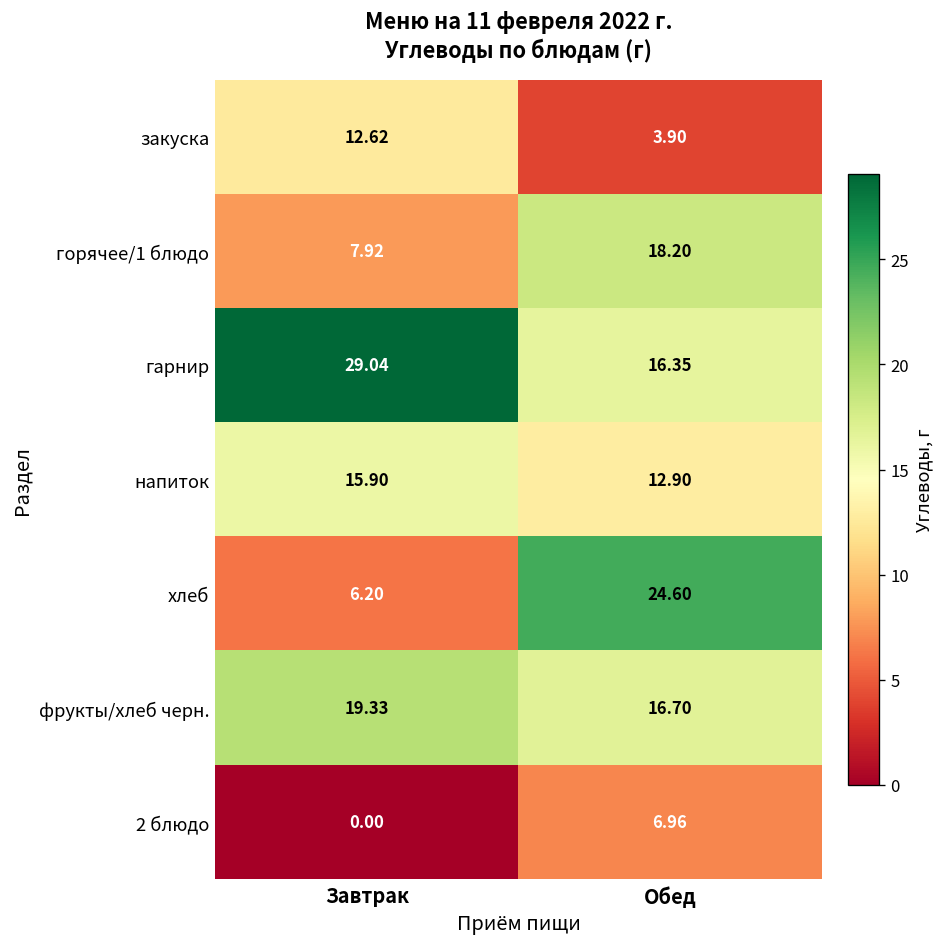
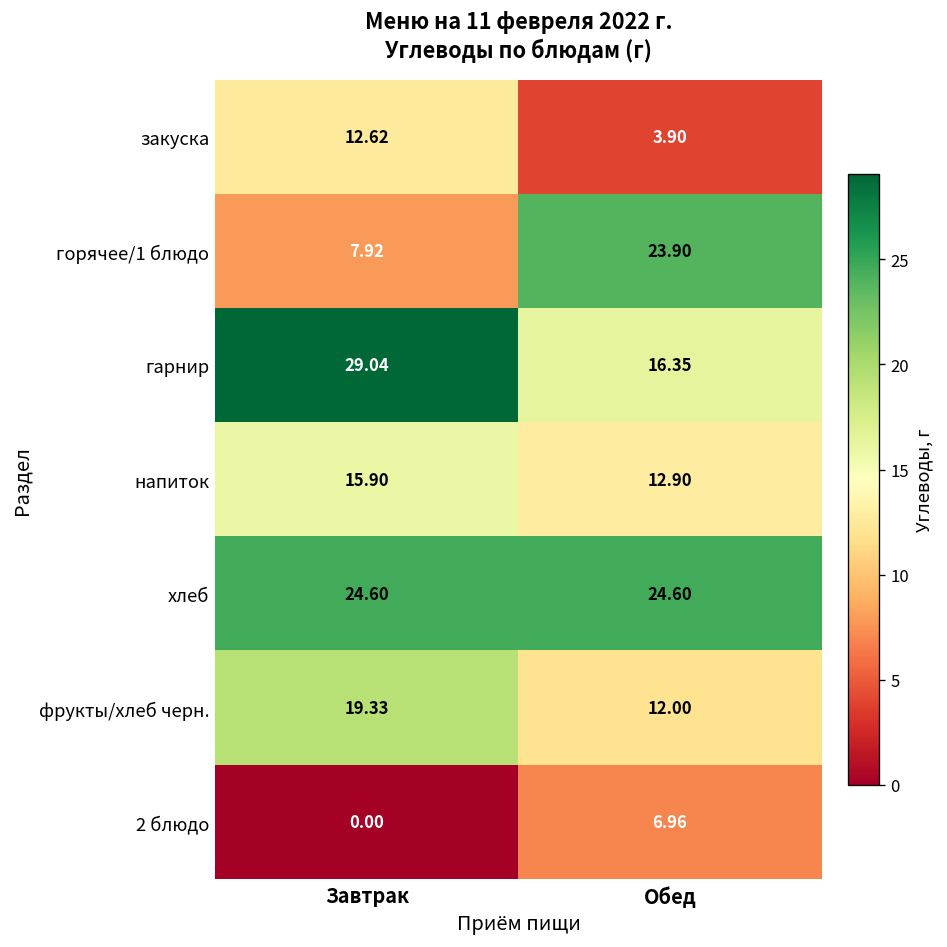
  {
    "закуска": {
      "Завтрак": 12.62,
      "Обед": 3.90
    },
    "горячее/1 блюдо": {
      "Завтрак": 7.92,
-     "Обед": 18.20
+     "Обед": 23.90
    },
    "гарнир": {
      "Завтрак": 29.04,
      "Обед": 16.35
    },
    "напиток": {
      "Завтрак": 15.90,
      "Обед": 12.90
    },
    "хлеб": {
-     "Завтрак": 6.20,
+     "Завтрак": 24.60,
      "Обед": 24.60
    },
    "фрукты/хлеб черн.": {
      "Завтрак": 19.33,
-     "Обед": 16.70
+     "Обед": 12.00
    },
    "2 блюдо": {
      "Завтрак": 0.00,
      "Обед": 6.96
    }
  }
